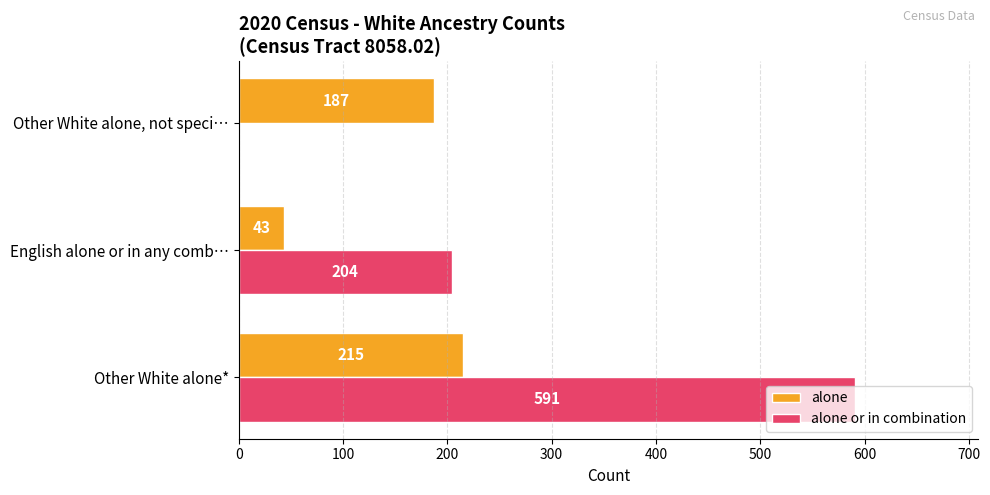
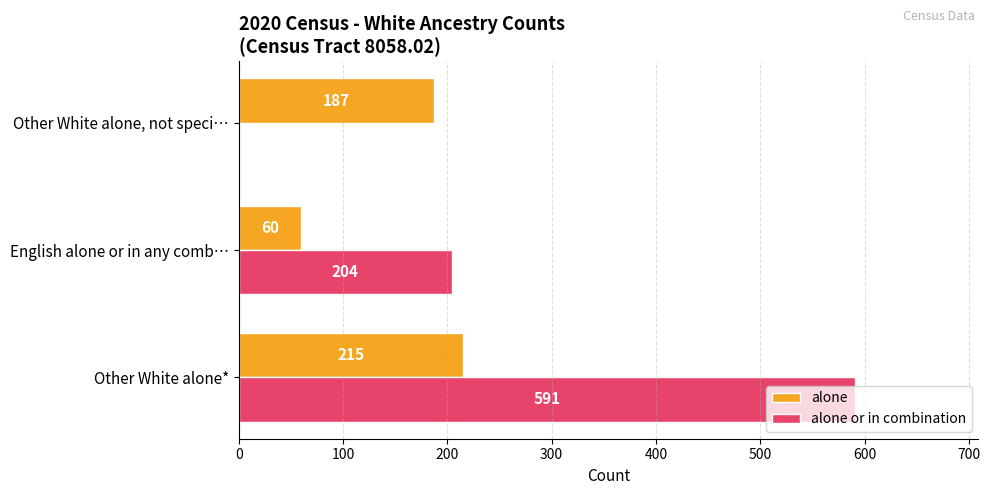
  {
    "alone": {
      "Other White alone, not speci…": 187,
-     "English alone or in any comb…": 43,
+     "English alone or in any comb…": 60,
      "Other White alone*": 215
    },
    "alone or in combination": {
      "English alone or in any comb…": 204
    }
  }
